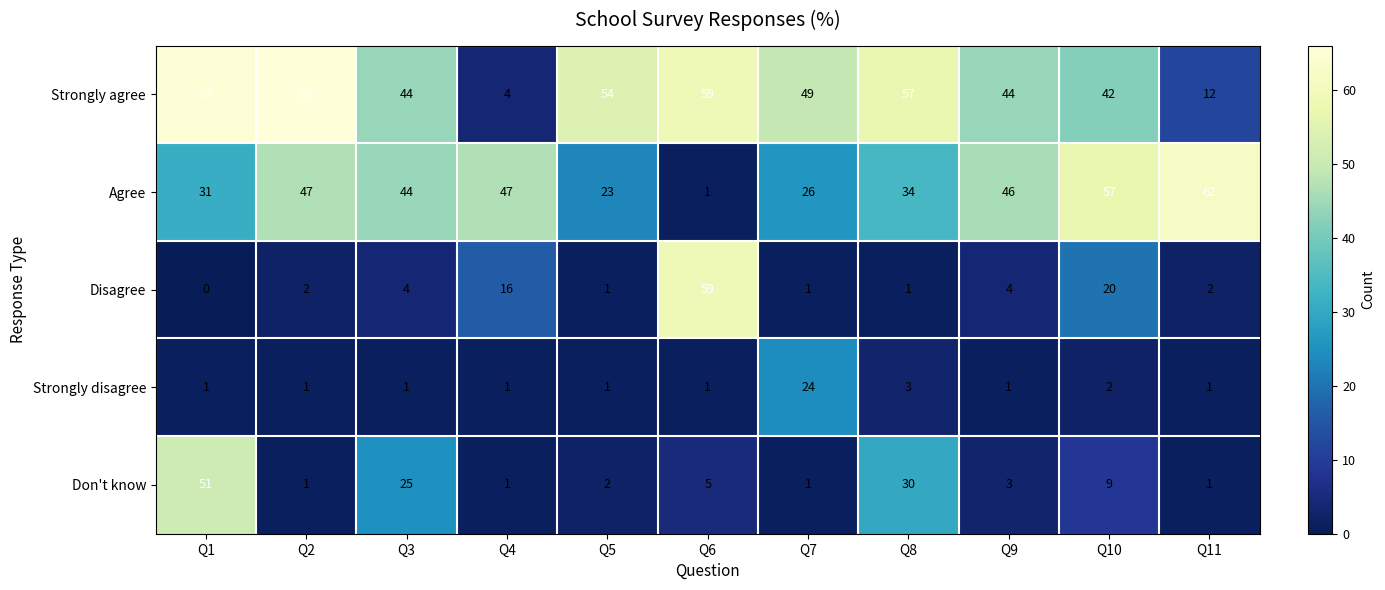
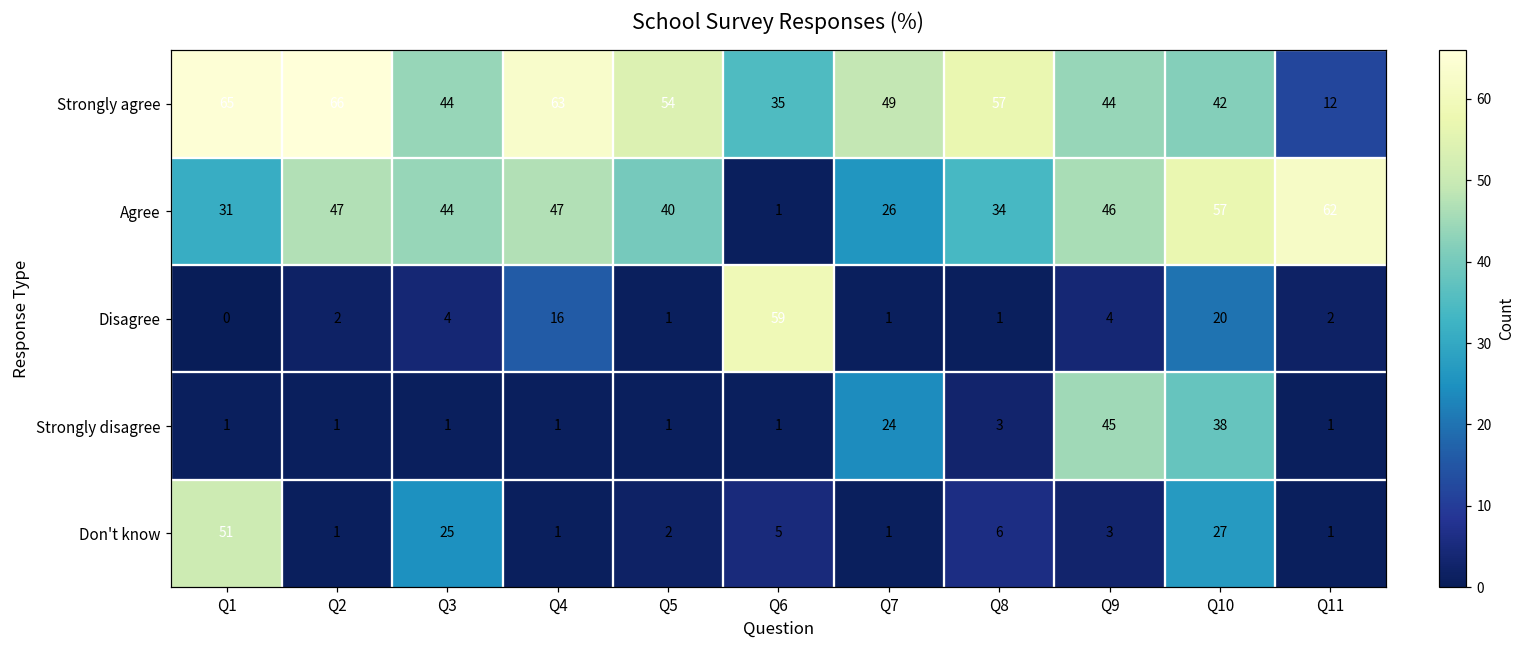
  {
    "Strongly agree": {
      "Q3": 44,
-     "Q4": 4,
+     "Q4": 63,
      "Q5": 54,
-     "Q6": 59,
+     "Q6": 35,
      "Q7": 49,
      "Q8": 57,
      "Q9": 44,
      "Q10": 42,
      "Q11": 12
    },
    "Agree": {
      "Q1": 31,
      "Q2": 47,
      "Q3": 44,
      "Q4": 47,
-     "Q5": 23,
+     "Q5": 40,
      "Q6": 1,
      "Q7": 26,
      "Q8": 34,
      "Q9": 46,
      "Q10": 57,
      "Q11": 62
    },
    "Disagree": {
      "Q1": 0,
      "Q2": 2,
      "Q3": 4,
      "Q4": 16,
      "Q5": 1,
      "Q6": 59,
      "Q7": 1,
      "Q8": 1,
      "Q9": 4,
      "Q10": 20,
      "Q11": 2
    },
    "Strongly disagree": {
      "Q1": 1,
      "Q2": 1,
      "Q3": 1,
      "Q4": 1,
      "Q5": 1,
      "Q6": 1,
      "Q7": 24,
      "Q8": 3,
-     "Q9": 1,
-     "Q10": 2,
+     "Q9": 45,
+     "Q10": 38,
      "Q11": 1
    },
    "Don't know": {
      "Q1": 51,
      "Q2": 1,
      "Q3": 25,
      "Q4": 1,
      "Q5": 2,
      "Q6": 5,
      "Q7": 1,
-     "Q8": 30,
+     "Q8": 6,
      "Q9": 3,
-     "Q10": 9,
+     "Q10": 27,
      "Q11": 1
    }
  }
